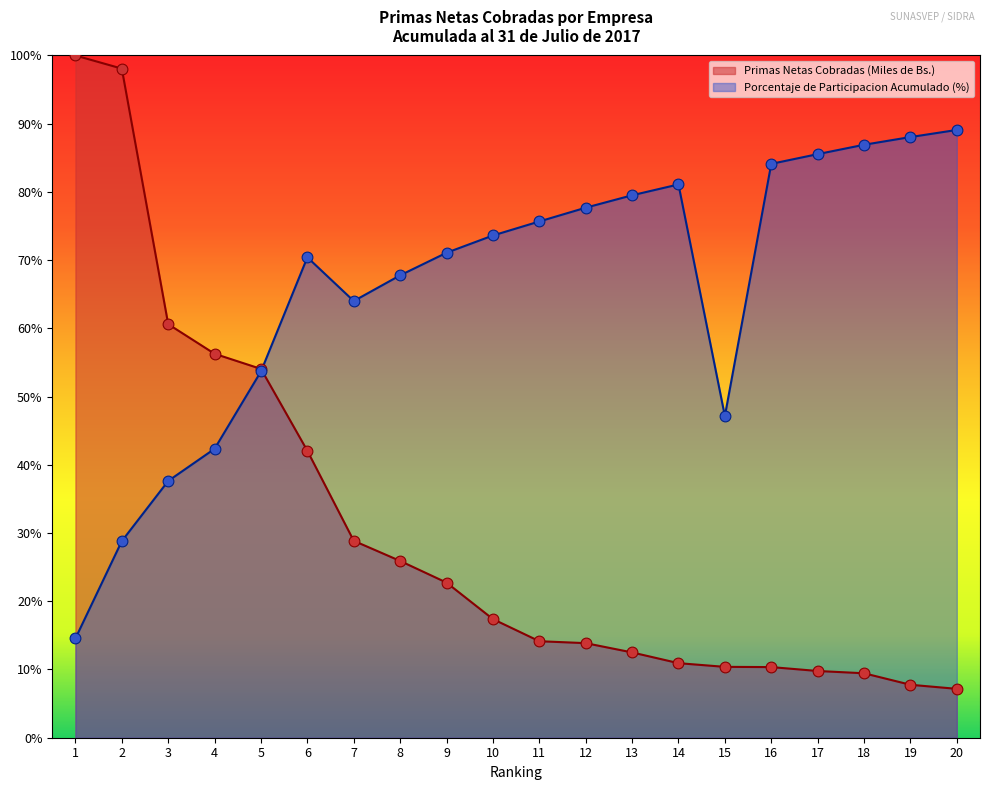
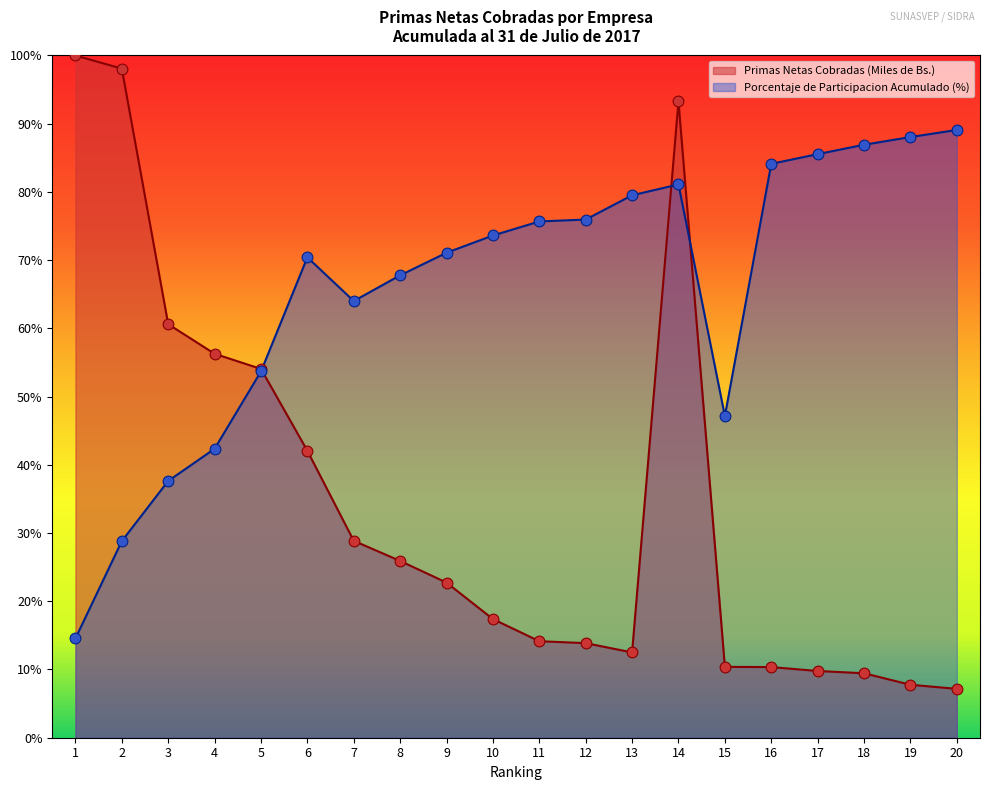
  {
    "Primas Netas Cobradas (Miles de Bs.)": {
      "1": "100%",
      "2": "98%",
      "3": "61%",
      "4": "56%",
      "6": "42%",
      "7": "29%",
      "8": "26%",
      "9": "23%",
      "10": "17%",
      "11": "14%",
      "12": "14%",
      "13": "13%",
-     "14": "11%",
+     "14": "93%",
      "15": "10%",
      "16": "10%",
      "17": "10%",
      "18": "9%",
      "19": "8%",
      "20": "7%"
    },
    "Porcentaje de Participacion Acumulado (%)": {
      "1": "15%",
      "2": "29%",
      "3": "38%",
      "4": "42%",
      "6": "70%",
      "7": "64%",
      "8": "68%",
      "9": "71%",
      "10": "74%",
      "11": "76%",
-     "12": "78%",
+     "12": "76%",
      "13": "80%",
      "14": "81%",
      "15": "47%",
      "16": "84%",
      "17": "86%",
      "18": "87%",
      "19": "88%",
      "20": "89%"
    }
  }
